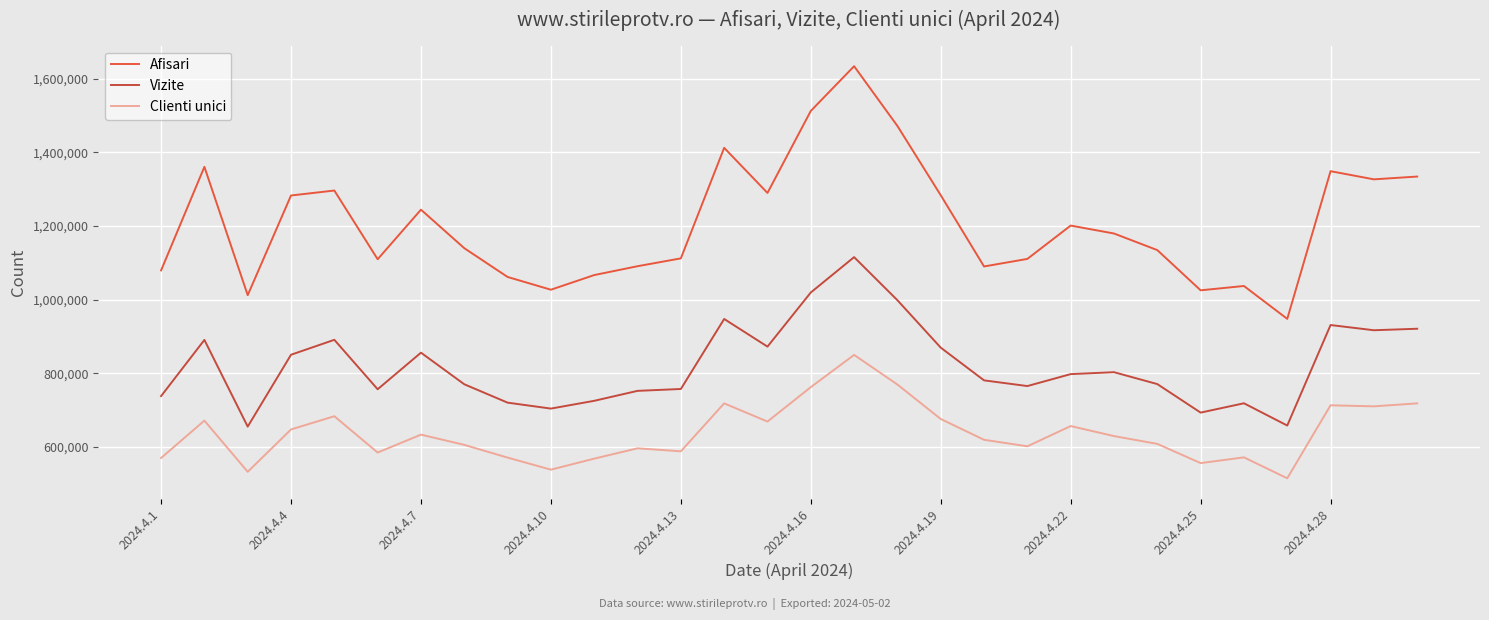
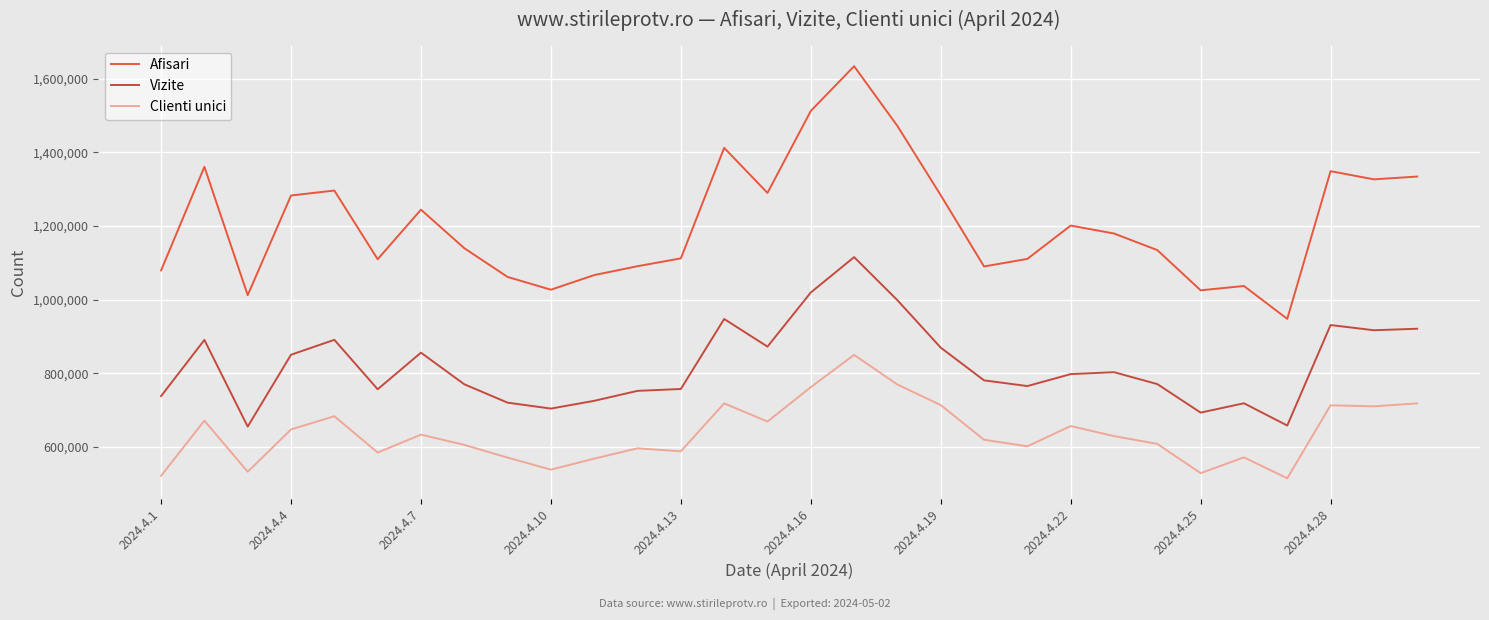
  {
    "Clienti unici": {
-     "2024.4.1": "570,000",
+     "2024.4.1": "520,000",
      "2024.4.4": "650,000",
      "2024.4.7": "630,000",
      "2024.4.10": "540,000",
      "2024.4.13": "590,000",
      "2024.4.16": "760,000",
-     "2024.4.19": "680,000",
+     "2024.4.19": "710,000",
      "2024.4.22": "660,000",
-     "2024.4.25": "560,000",
+     "2024.4.25": "530,000",
      "2024.4.28": "710,000"
    }
  }
